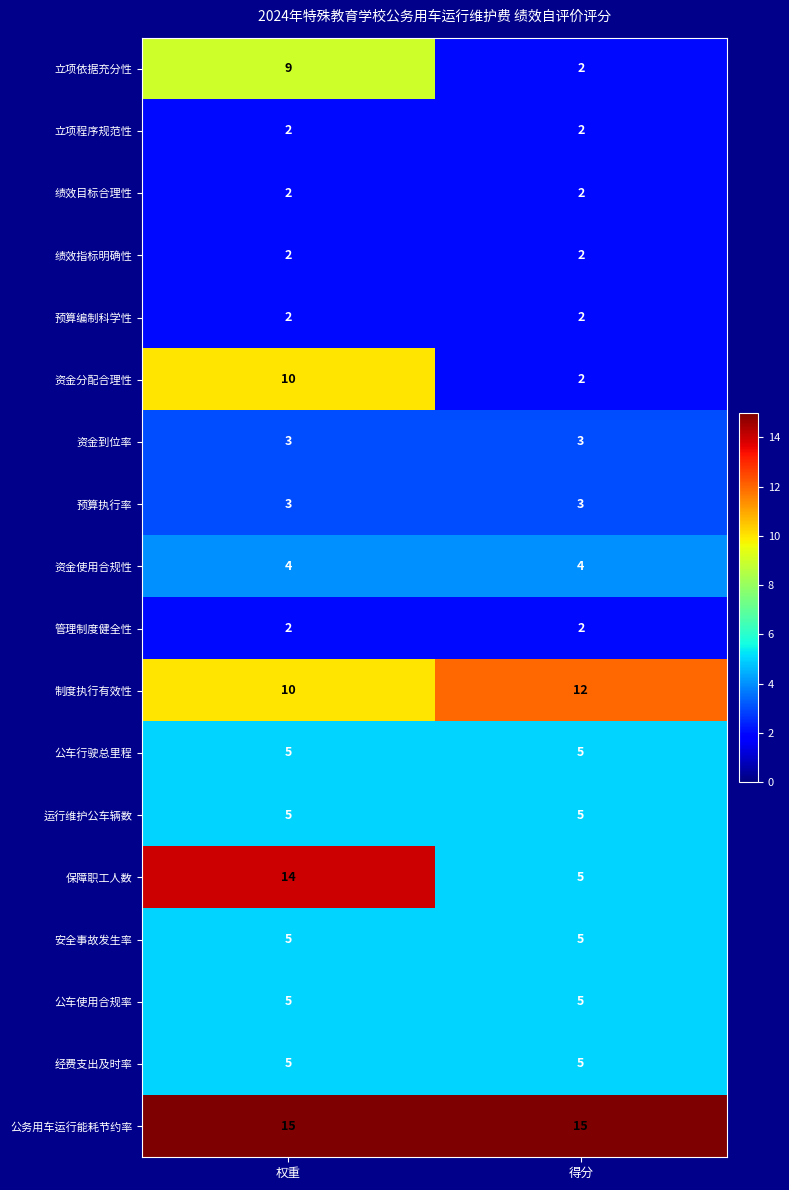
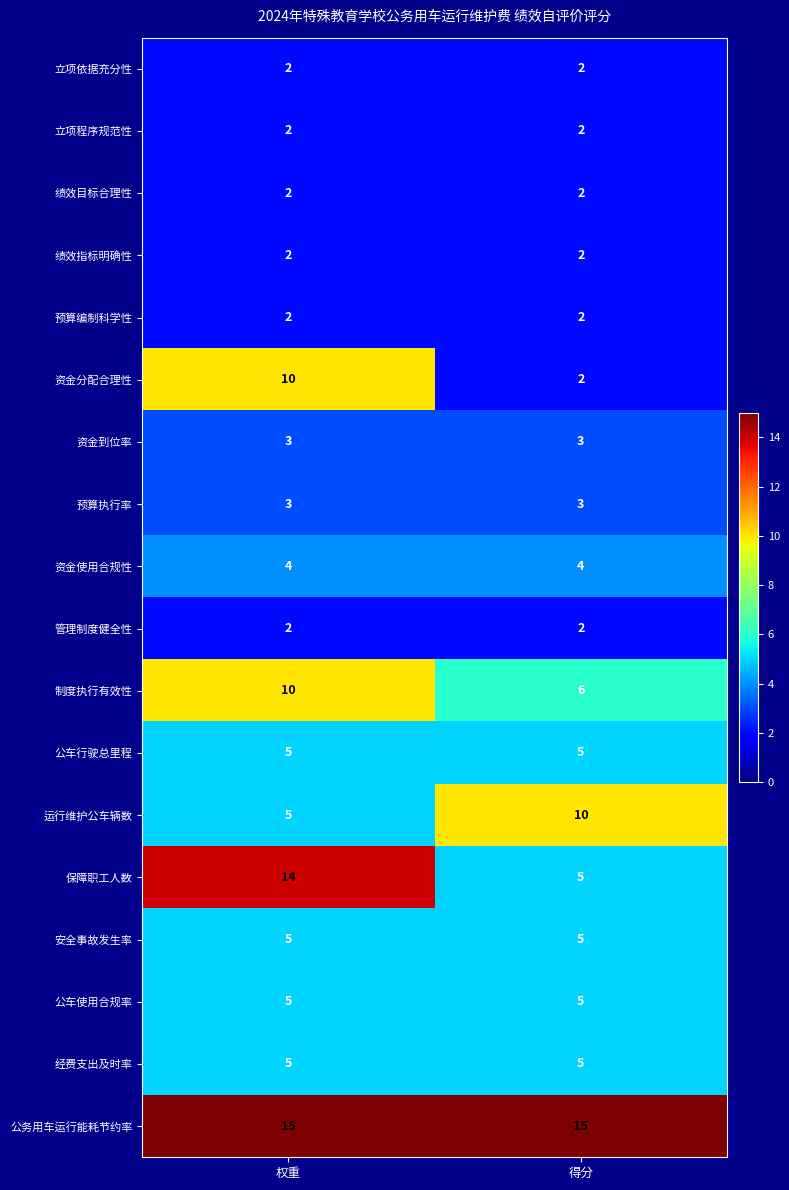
  {
    "立项依据充分性": {
-     "权重": 9,
+     "权重": 2,
      "得分": 2
    },
    "立项程序规范性": {
      "权重": 2,
      "得分": 2
    },
    "绩效目标合理性": {
      "权重": 2,
      "得分": 2
    },
    "绩效指标明确性": {
      "权重": 2,
      "得分": 2
    },
    "预算编制科学性": {
      "权重": 2,
      "得分": 2
    },
    "资金分配合理性": {
      "权重": 10,
      "得分": 2
    },
    "资金到位率": {
      "权重": 3,
      "得分": 3
    },
    "预算执行率": {
      "权重": 3,
      "得分": 3
    },
    "资金使用合规性": {
      "权重": 4,
      "得分": 4
    },
    "管理制度健全性": {
      "权重": 2,
      "得分": 2
    },
    "制度执行有效性": {
      "权重": 10,
-     "得分": 12
+     "得分": 6
    },
    "公车行驶总里程": {
      "权重": 5,
      "得分": 5
    },
    "运行维护公车辆数": {
      "权重": 5,
-     "得分": 5
+     "得分": 10
    },
    "保障职工人数": {
      "权重": 14,
      "得分": 5
    },
    "安全事故发生率": {
      "权重": 5,
      "得分": 5
    },
    "公车使用合规率": {
      "权重": 5,
      "得分": 5
    },
    "经费支出及时率": {
      "权重": 5,
      "得分": 5
    },
    "公务用车运行能耗节约率": {
      "权重": 15,
      "得分": 15
    }
  }
